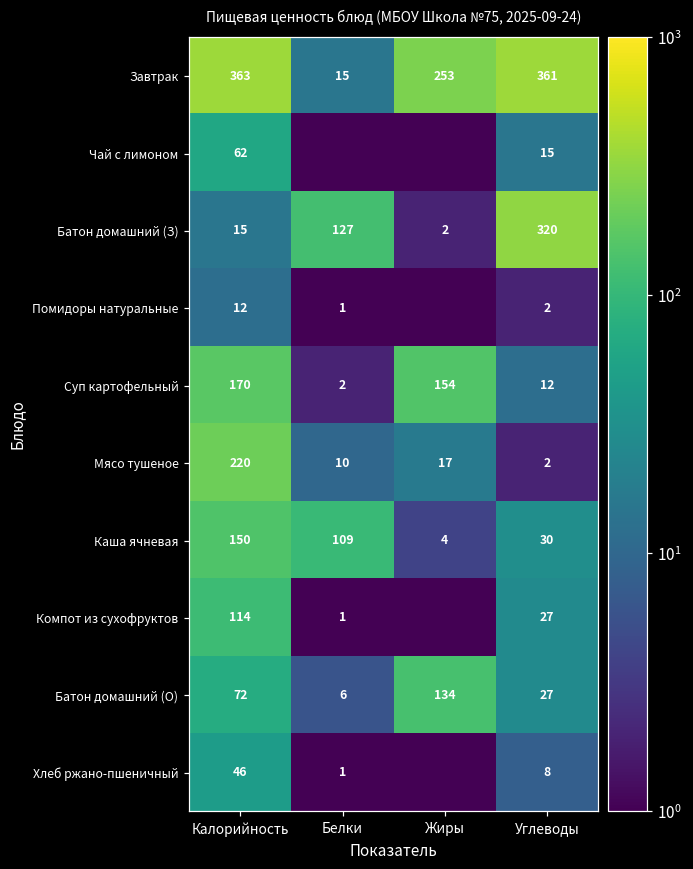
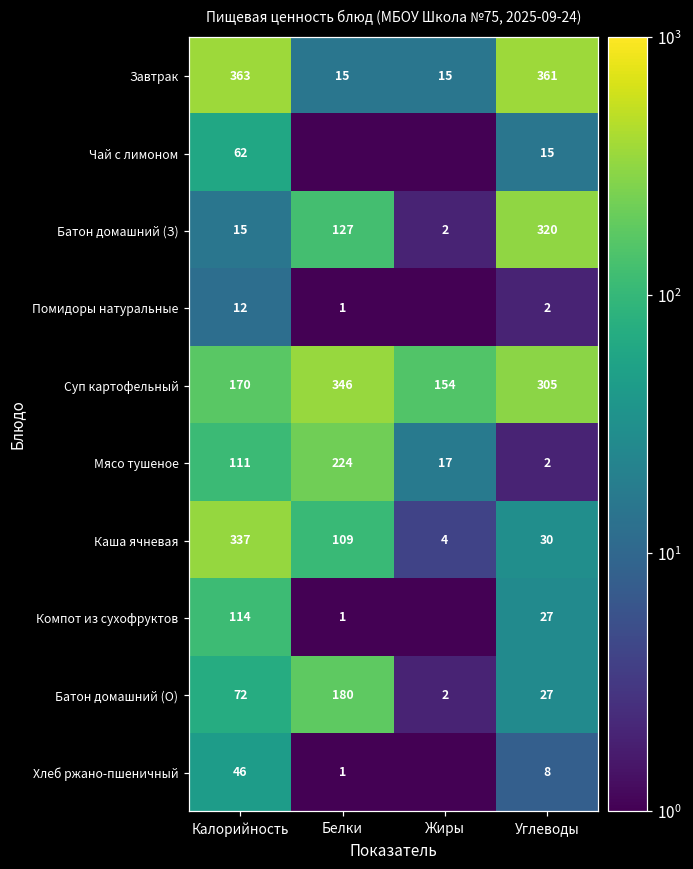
  {
    "Завтрак": {
      "Калорийность": 363,
      "Белки": 15,
-     "Жиры": 253,
+     "Жиры": 15,
      "Углеводы": 361
    },
    "Чай с лимоном": {
      "Калорийность": 62,
      "Углеводы": 15
    },
    "Батон домашний (З)": {
      "Калорийность": 15,
      "Белки": 127,
      "Жиры": 2,
      "Углеводы": 320
    },
    "Помидоры натуральные": {
      "Калорийность": 12,
      "Белки": 1,
      "Углеводы": 2
    },
    "Суп картофельный": {
      "Калорийность": 170,
-     "Белки": 2,
+     "Белки": 346,
      "Жиры": 154,
-     "Углеводы": 12
+     "Углеводы": 305
    },
    "Мясо тушеное": {
-     "Калорийность": 220,
-     "Белки": 10,
+     "Калорийность": 111,
+     "Белки": 224,
      "Жиры": 17,
      "Углеводы": 2
    },
    "Каша ячневая": {
-     "Калорийность": 150,
+     "Калорийность": 337,
      "Белки": 109,
      "Жиры": 4,
      "Углеводы": 30
    },
    "Компот из сухофруктов": {
      "Калорийность": 114,
      "Белки": 1,
      "Углеводы": 27
    },
    "Батон домашний (О)": {
      "Калорийность": 72,
-     "Белки": 6,
-     "Жиры": 134,
+     "Белки": 180,
+     "Жиры": 2,
      "Углеводы": 27
    },
    "Хлеб ржано-пшеничный": {
      "Калорийность": 46,
      "Белки": 1,
      "Углеводы": 8
    }
  }
